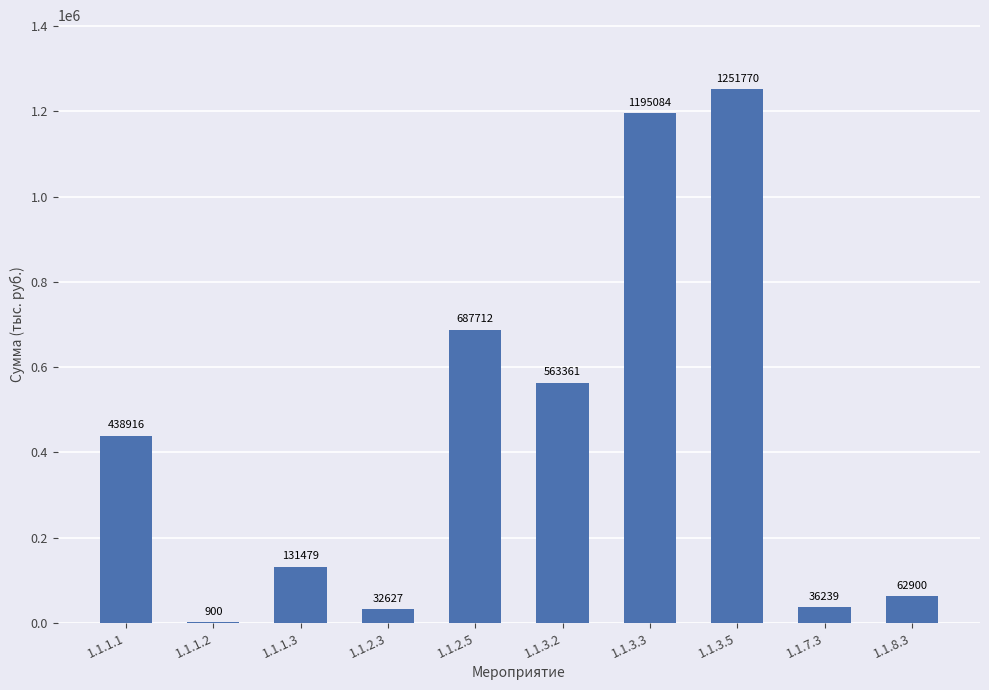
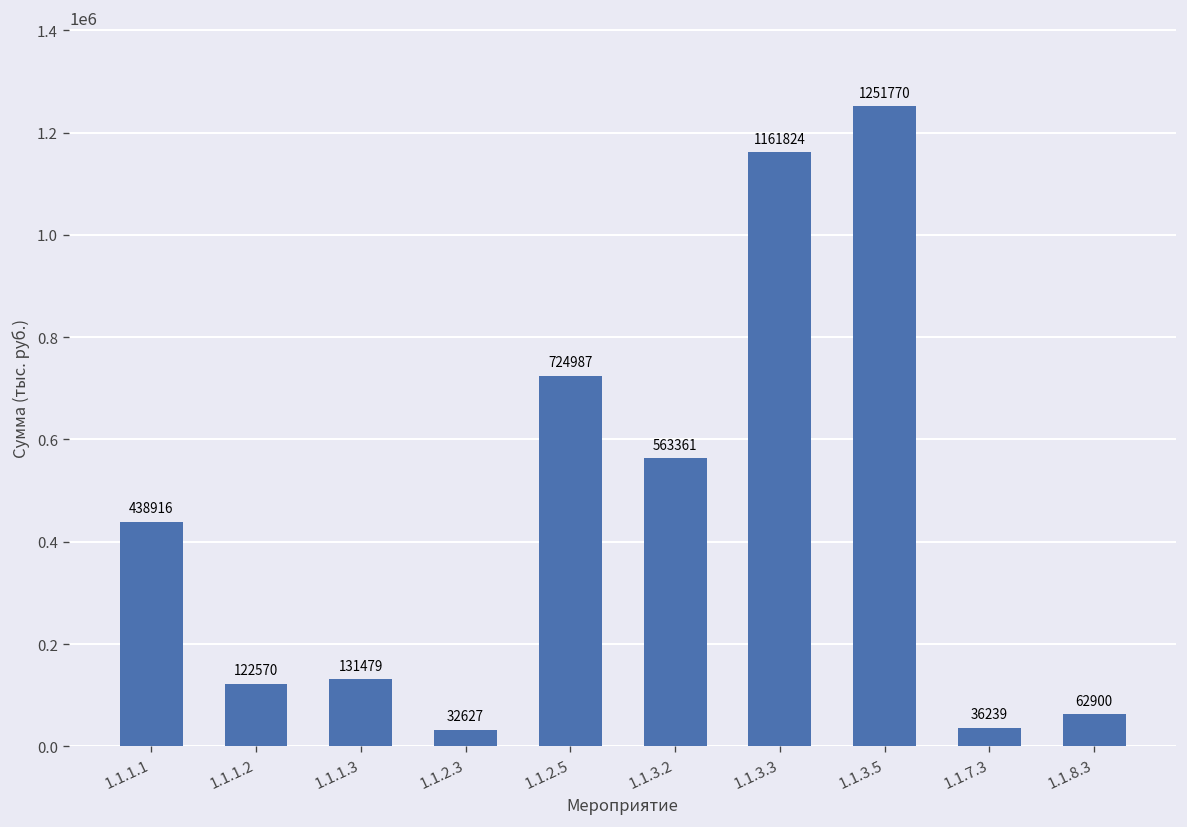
  {
    "1.1.1.1": 438916,
-   "1.1.1.2": 900,
+   "1.1.1.2": 122570,
    "1.1.1.3": 131479,
    "1.1.2.3": 32627,
-   "1.1.2.5": 687712,
+   "1.1.2.5": 724987,
    "1.1.3.2": 563361,
-   "1.1.3.3": 1195084,
+   "1.1.3.3": 1161824,
    "1.1.3.5": 1251770,
    "1.1.7.3": 36239,
    "1.1.8.3": 62900
  }
